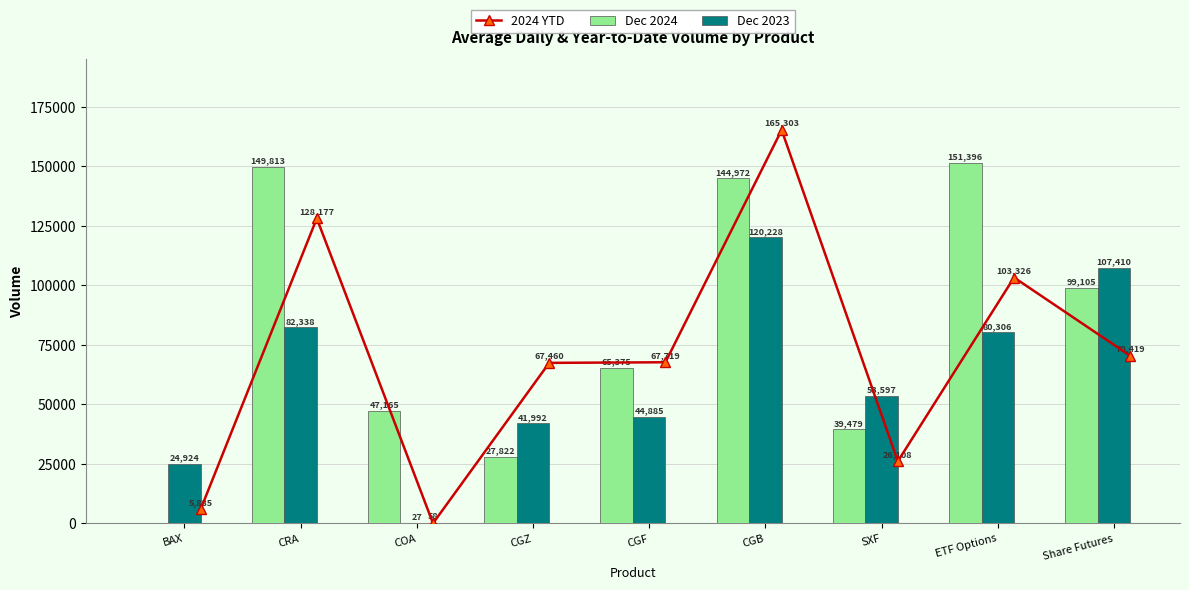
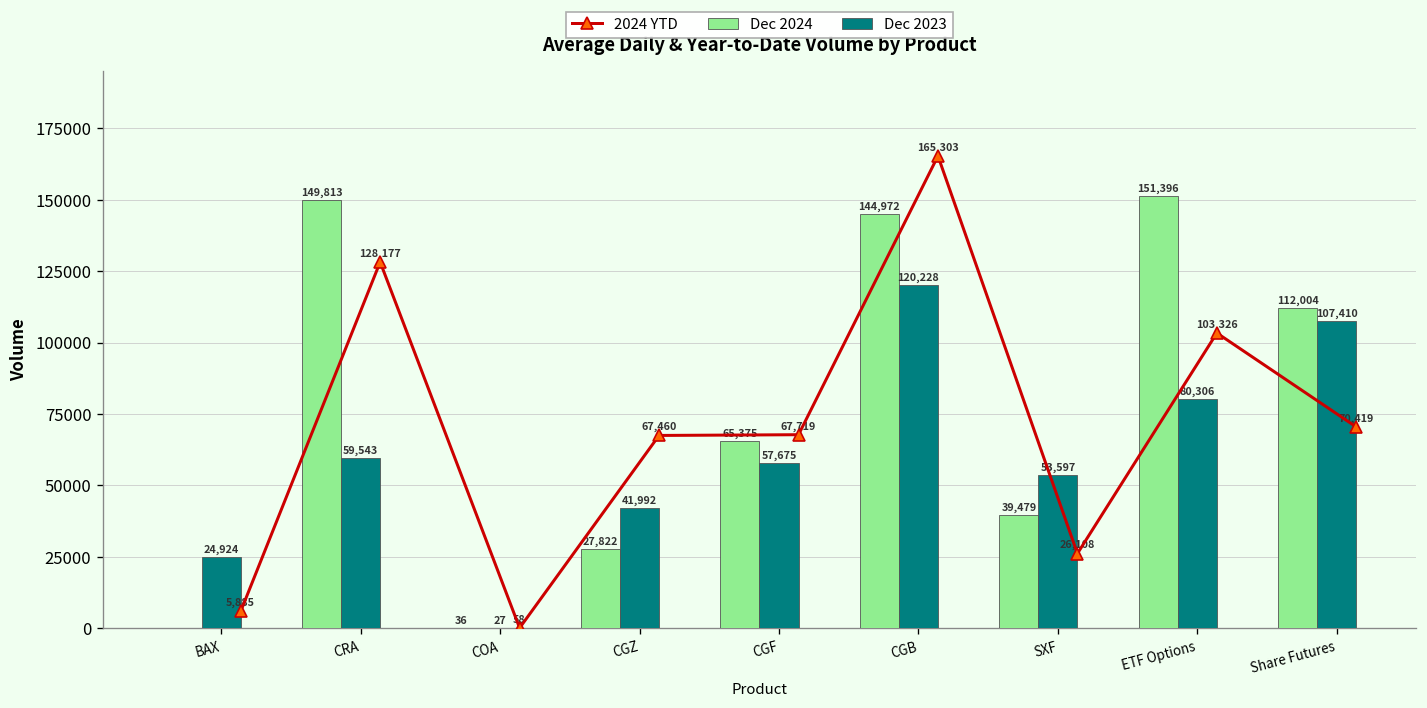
  {
    "Dec 2024": {
      "CRA": "149,813",
-     "COA": "47,165",
+     "COA": "36",
      "CGZ": "27,822",
      "CGF": "65,375",
      "CGB": "144,972",
      "SXF": "39,479",
      "ETF Options": "151,396",
-     "Share Futures": "99,105"
+     "Share Futures": "112,004"
    },
    "Dec 2023": {
      "BAX": "24,924",
-     "CRA": "82,338",
+     "CRA": "59,543",
      "COA": "27",
      "CGZ": "41,992",
-     "CGF": "44,885",
+     "CGF": "57,675",
      "CGB": "120,228",
      "SXF": "53,597",
      "ETF Options": "80,306",
      "Share Futures": "107,410"
    }
  }
